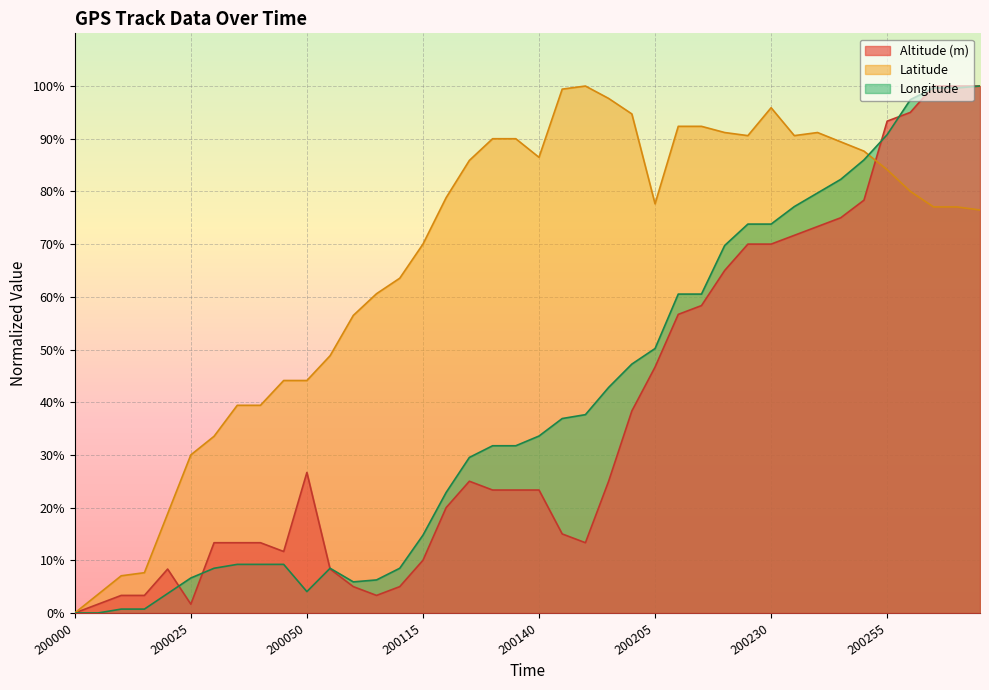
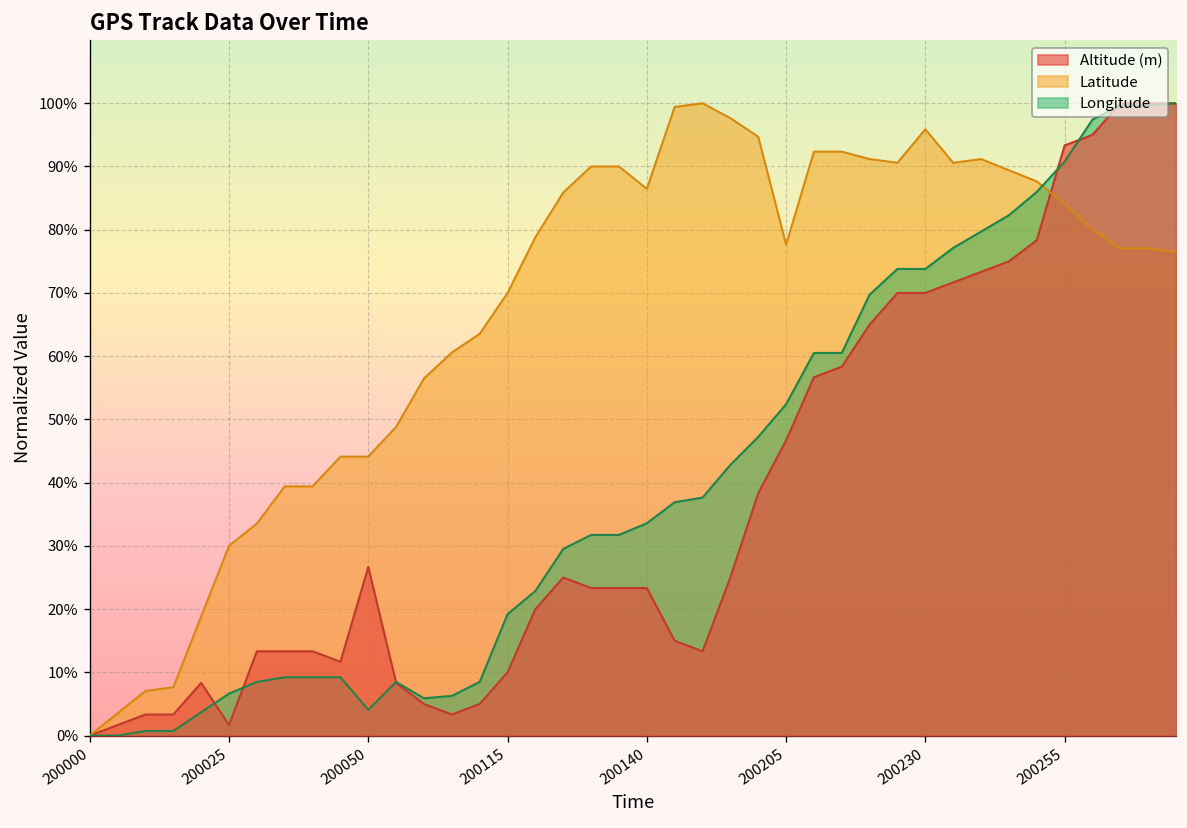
  {
    "Altitude (m)": {
      "200025": "2%",
      "200050": "27%",
      "200115": "10%",
      "200140": "23%",
      "200205": "47%",
      "200230": "70%",
      "200255": "93%"
    },
    "Latitude": {
      "200025": "30%",
      "200050": "44%",
      "200115": "70%",
      "200140": "86%",
      "200205": "78%",
      "200230": "96%",
      "200255": "84%"
    },
    "Longitude": {
      "200025": "7%",
      "200050": "4%",
-     "200115": "15%",
+     "200115": "19%",
      "200140": "34%",
-     "200205": "50%",
+     "200205": "52%",
      "200230": "74%",
      "200255": "91%"
    }
  }
